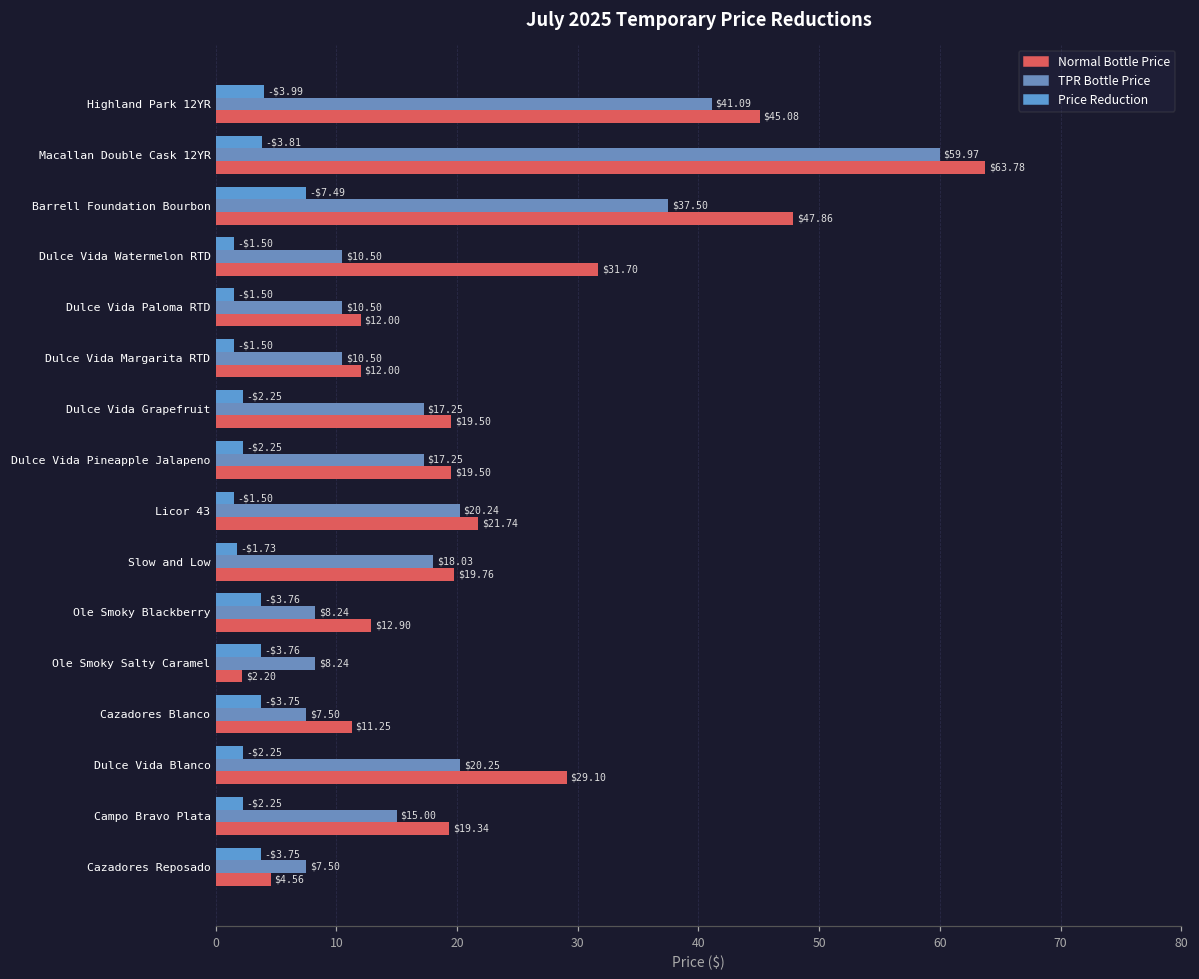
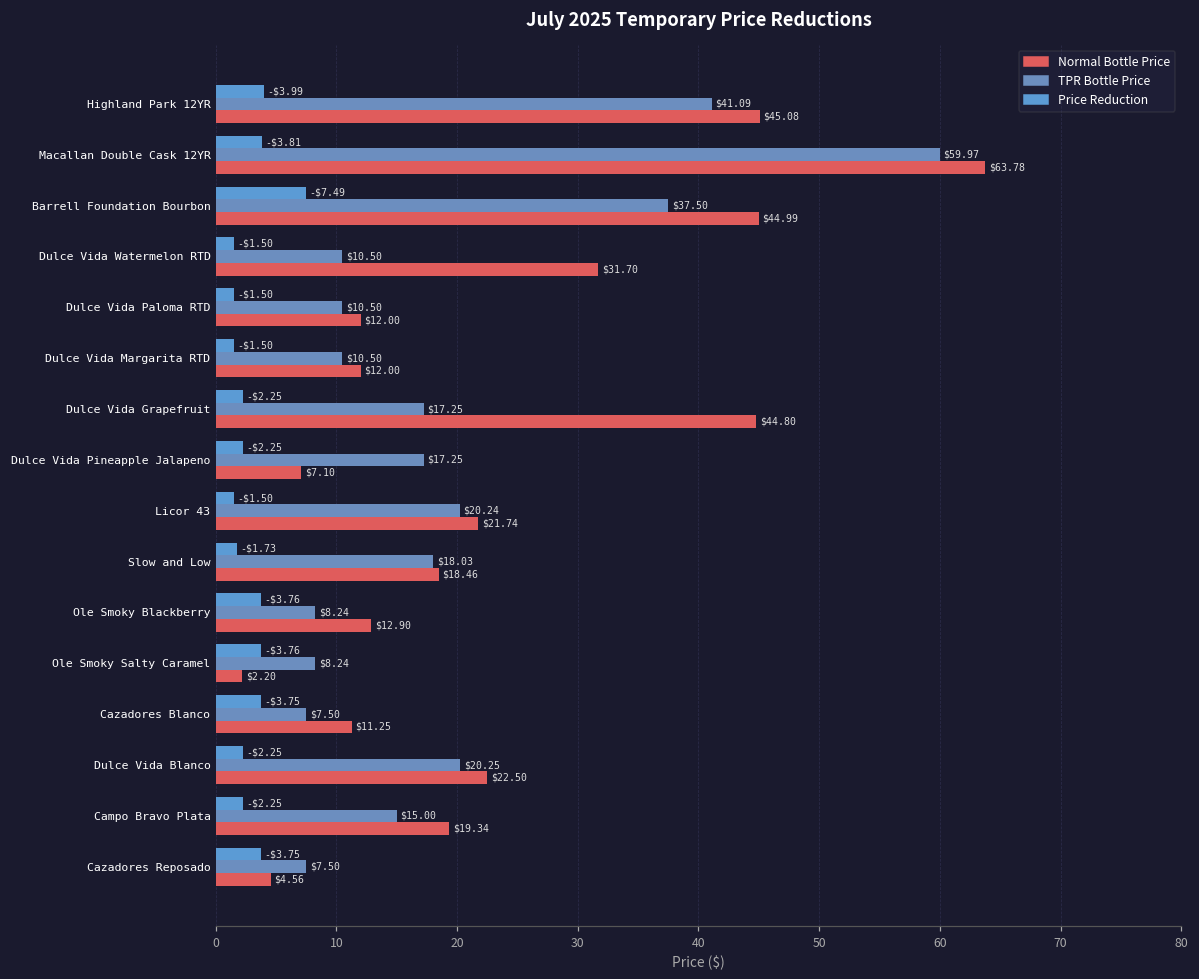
  {
    "Normal Bottle Price": {
      "Highland Park 12YR": "$45.08",
      "Macallan Double Cask 12YR": "$63.78",
-     "Barrell Foundation Bourbon": "$47.86",
+     "Barrell Foundation Bourbon": "$44.99",
      "Dulce Vida Watermelon RTD": "$31.70",
      "Dulce Vida Paloma RTD": "$12.00",
      "Dulce Vida Margarita RTD": "$12.00",
-     "Dulce Vida Grapefruit": "$19.50",
-     "Dulce Vida Pineapple Jalapeno": "$19.50",
+     "Dulce Vida Grapefruit": "$44.80",
+     "Dulce Vida Pineapple Jalapeno": "$7.10",
      "Licor 43": "$21.74",
-     "Slow and Low": "$19.76",
+     "Slow and Low": "$18.46",
      "Ole Smoky Blackberry": "$12.90",
      "Ole Smoky Salty Caramel": "$2.20",
      "Cazadores Blanco": "$11.25",
-     "Dulce Vida Blanco": "$29.10",
+     "Dulce Vida Blanco": "$22.50",
      "Campo Bravo Plata": "$19.34",
      "Cazadores Reposado": "$4.56"
    }
  }
